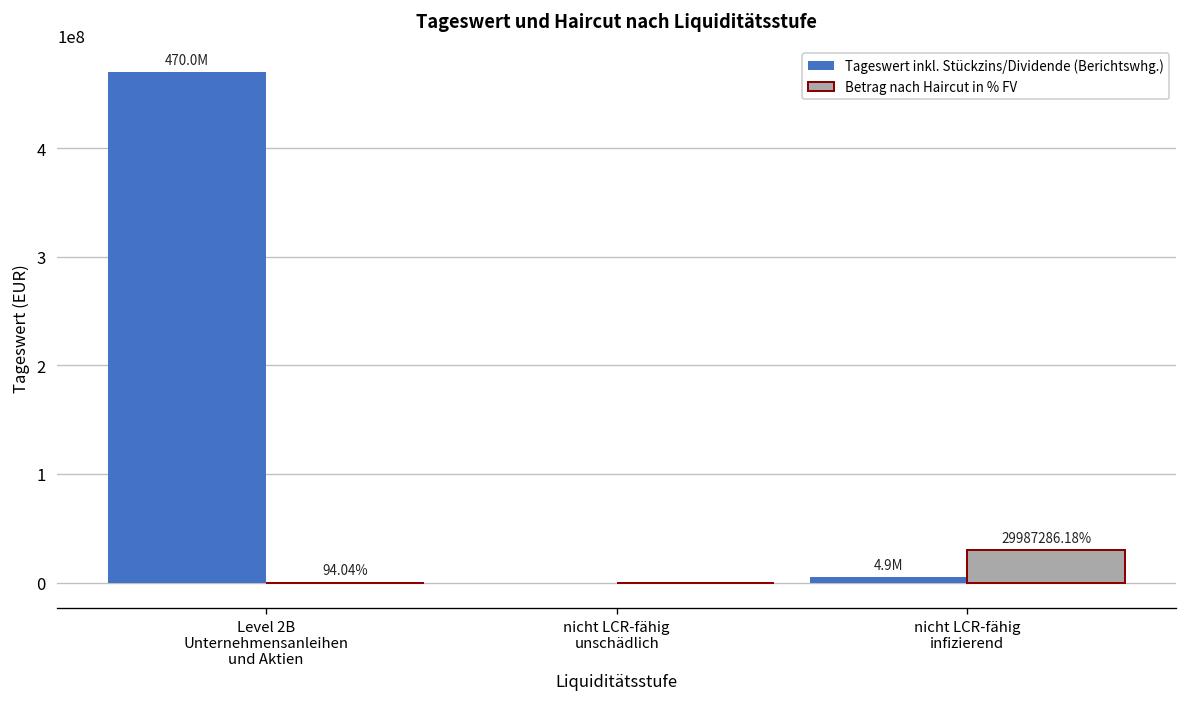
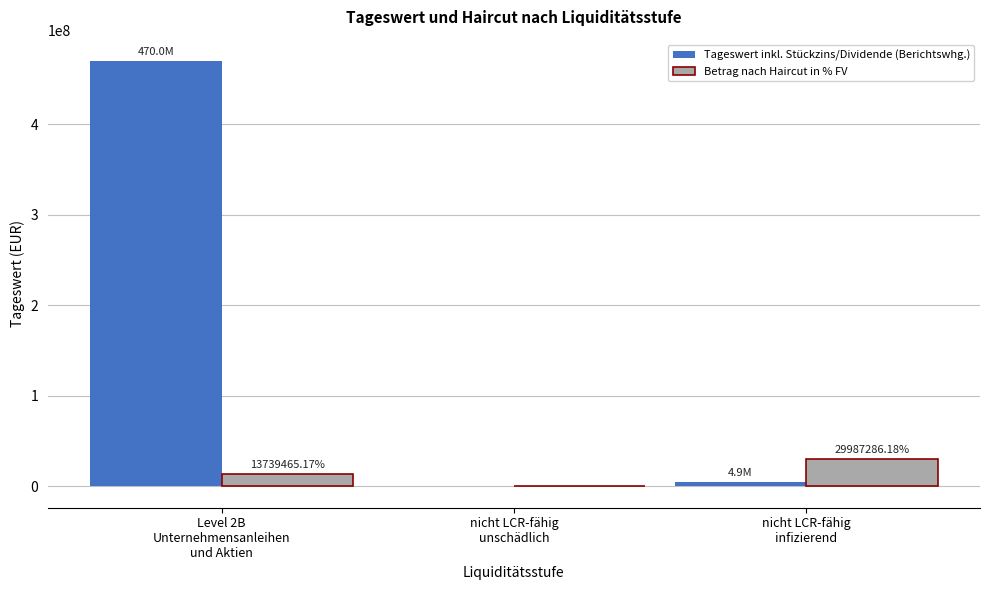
  {
    "Tageswert inkl. Stückzins/Dividende (Berichtswhg.)": {
      "Level 2B Unternehmensanleihen und Aktien": "470.0M",
      "nicht LCR-fähig infizierend": "4.9M"
    },
    "Betrag nach Haircut in % FV": {
-     "Level 2B Unternehmensanleihen und Aktien": "94.04%",
+     "Level 2B Unternehmensanleihen und Aktien": "13739465.17%",
      "nicht LCR-fähig infizierend": "29987286.18%"
    }
  }
